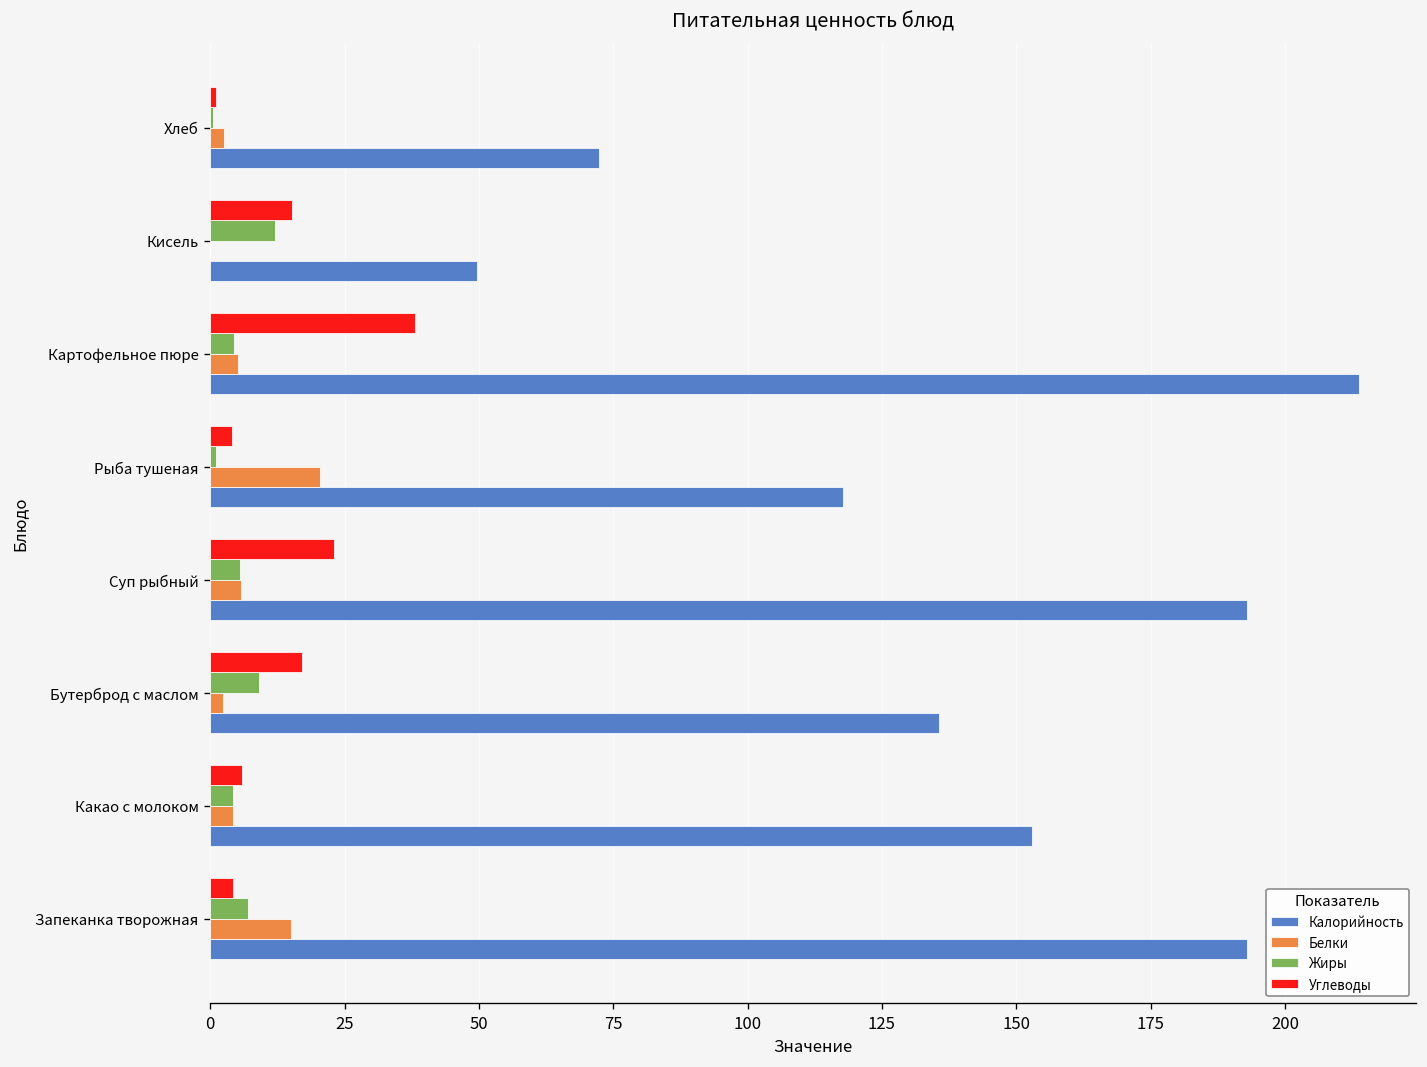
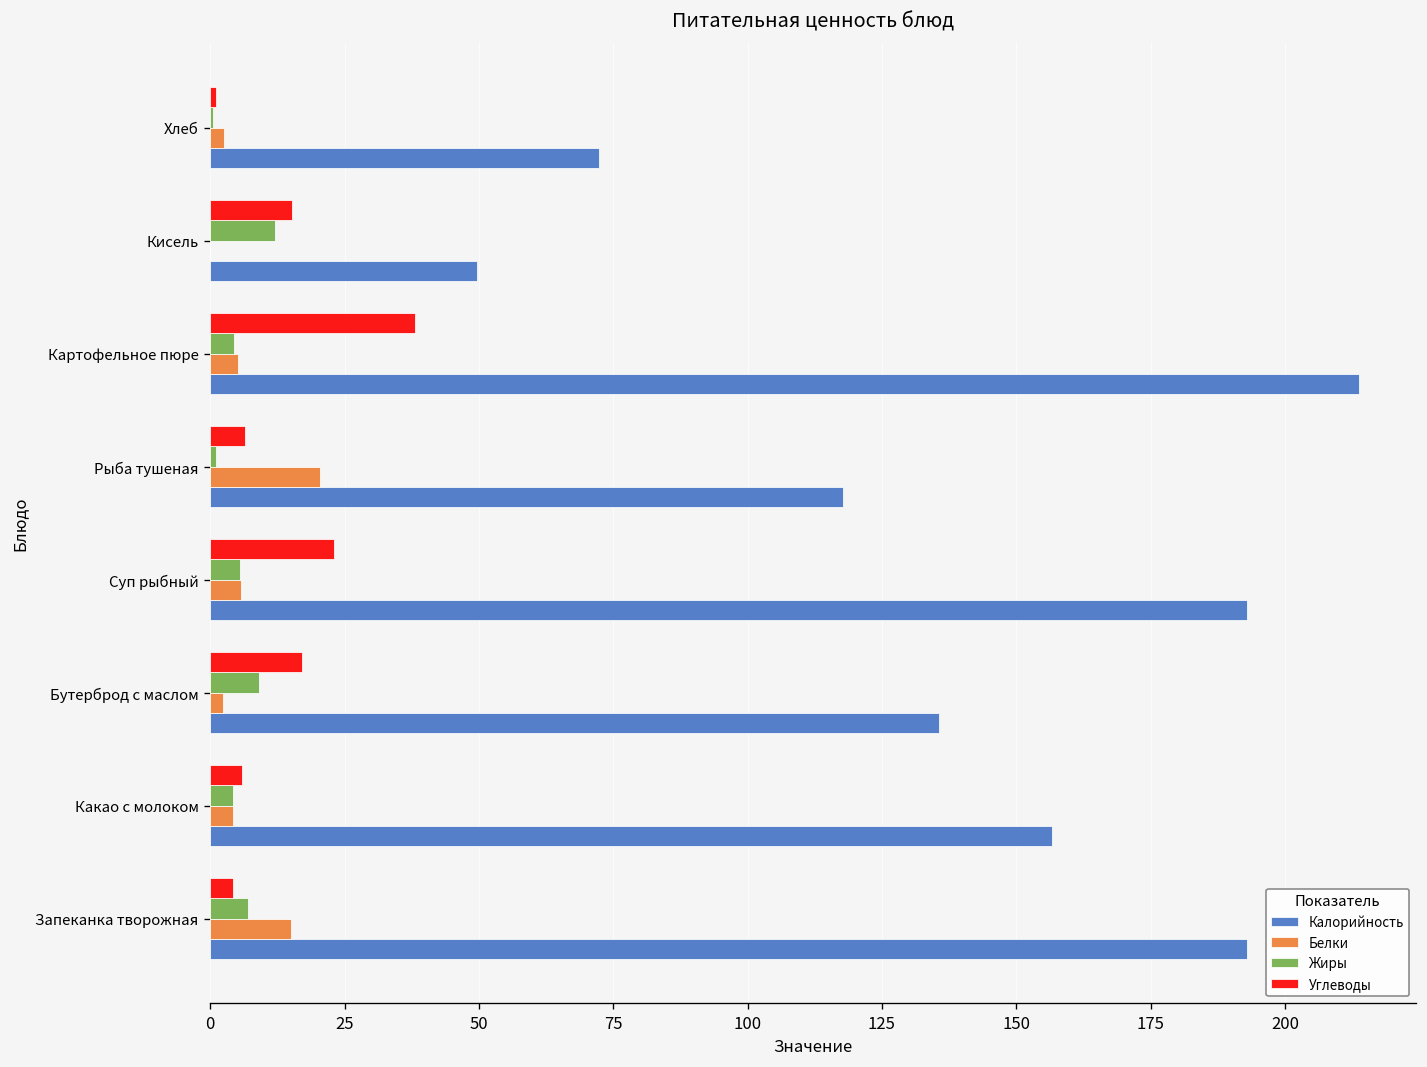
  {
    "Калорийность": {
      "Хлеб": 72,
      "Кисель": 50,
      "Картофельное пюре": 214,
      "Рыба тушеная": 118,
      "Суп рыбный": 193,
      "Бутерброд с маслом": 136,
-     "Какао с молоком": 153,
+     "Какао с молоком": 157,
      "Запеканка творожная": 193
    },
    "Белки": {
      "Хлеб": 3,
      "Кисель": 0,
      "Картофельное пюре": 5,
      "Рыба тушеная": 20,
      "Суп рыбный": 6,
      "Бутерброд с маслом": 2,
      "Какао с молоком": 4,
      "Запеканка творожная": 15
    },
    "Жиры": {
      "Кисель": 12,
      "Картофельное пюре": 4,
      "Рыба тушеная": 1,
      "Суп рыбный": 6,
      "Бутерброд с маслом": 9,
      "Какао с молоком": 4,
      "Запеканка творожная": 7
    },
    "Углеводы": {
      "Хлеб": 1,
      "Кисель": 15,
      "Картофельное пюре": 38,
-     "Рыба тушеная": 4,
+     "Рыба тушеная": 7,
      "Суп рыбный": 23,
      "Бутерброд с маслом": 17,
      "Какао с молоком": 6,
      "Запеканка творожная": 4
    }
  }
